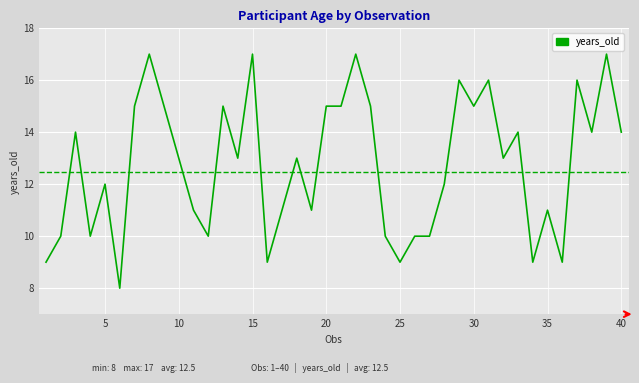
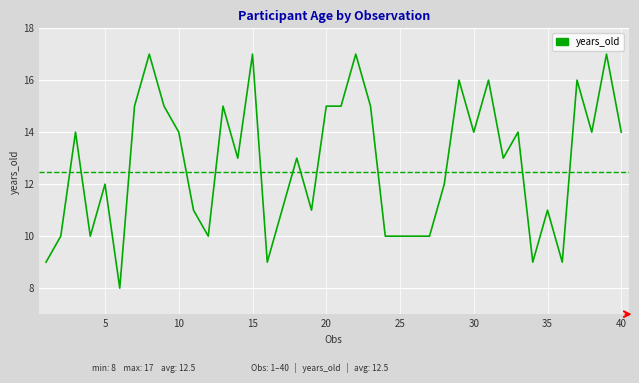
  {
    "5": 12,
-   "10": 13,
+   "10": 14,
    "15": 17,
    "20": 15,
-   "25": 9,
-   "30": 15,
+   "25": 10,
+   "30": 14,
    "35": 11,
    "40": 14
  }
